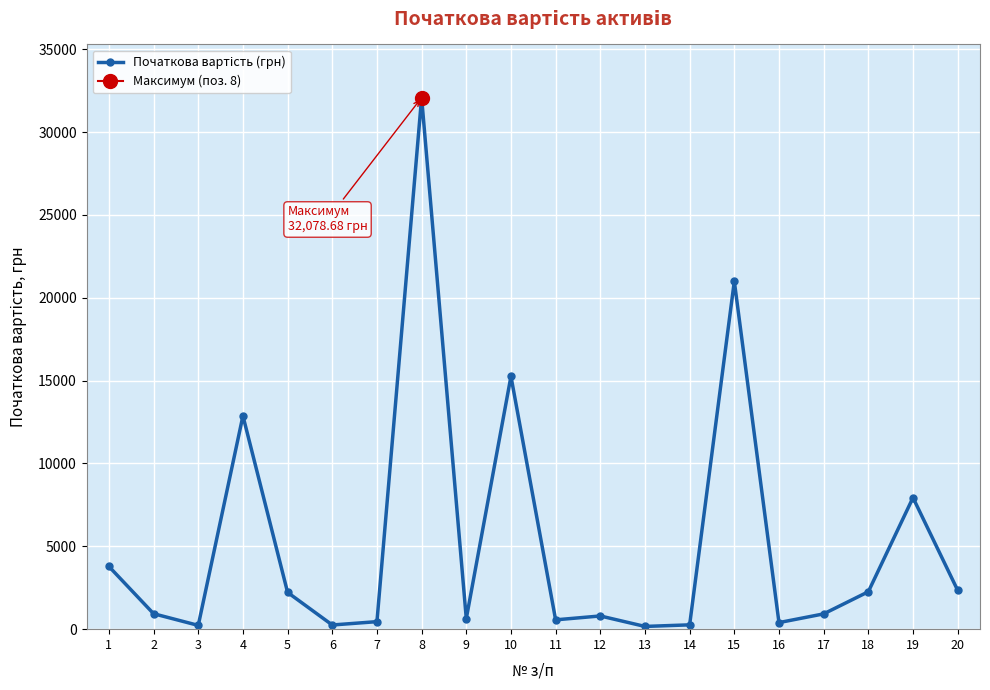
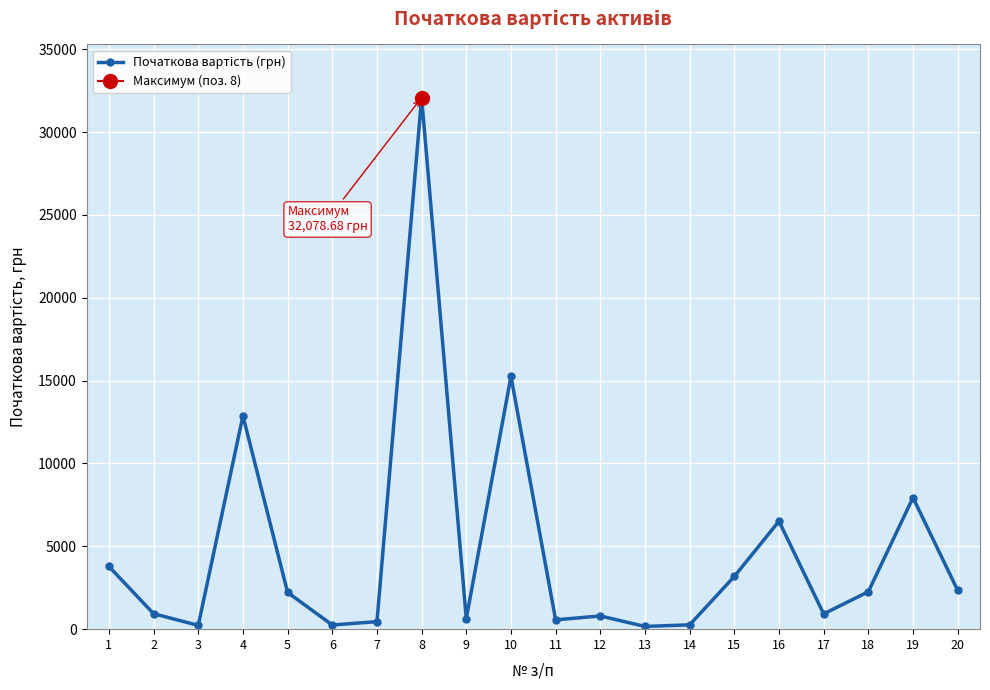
  {
    "Початкова вартість (грн)": {
      "1": 3800,
      "2": 900,
      "3": 200,
      "4": 12900,
      "5": 2200,
      "6": 300,
      "7": 500,
      "9": 600,
      "10": 15300,
      "11": 600,
      "12": 800,
      "13": 200,
      "14": 300,
-     "15": 21000,
-     "16": 400,
+     "15": 3200,
+     "16": 6500,
      "17": 900,
      "18": 2300,
      "19": 7900,
      "20": 2300
    }
  }
